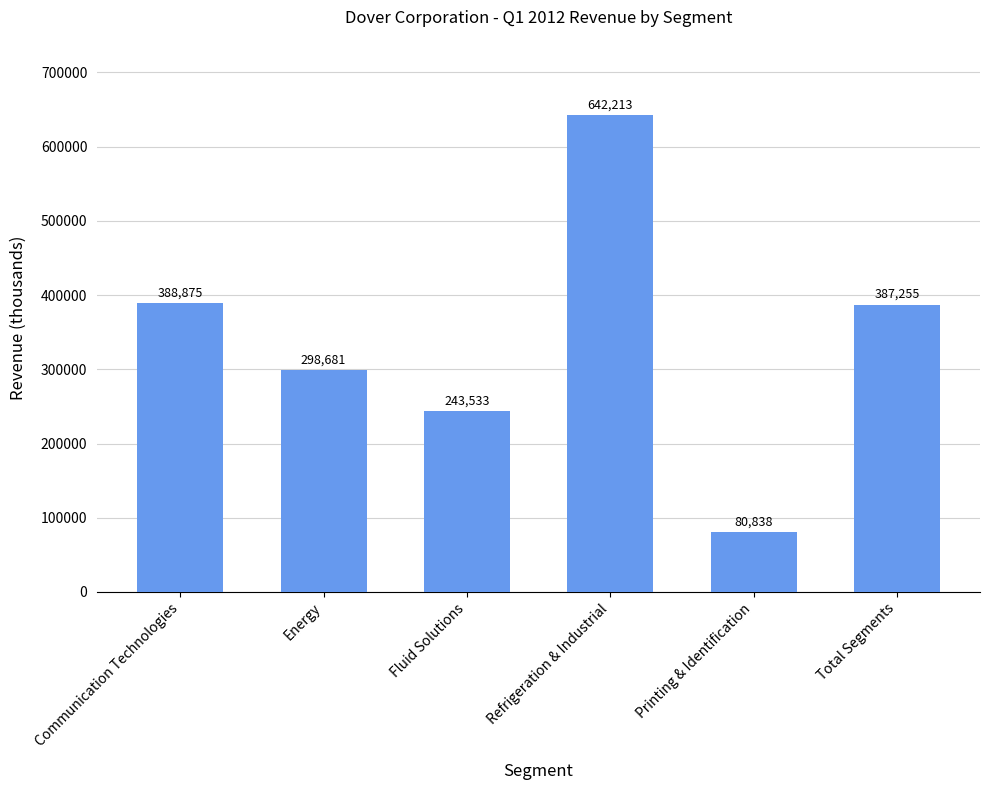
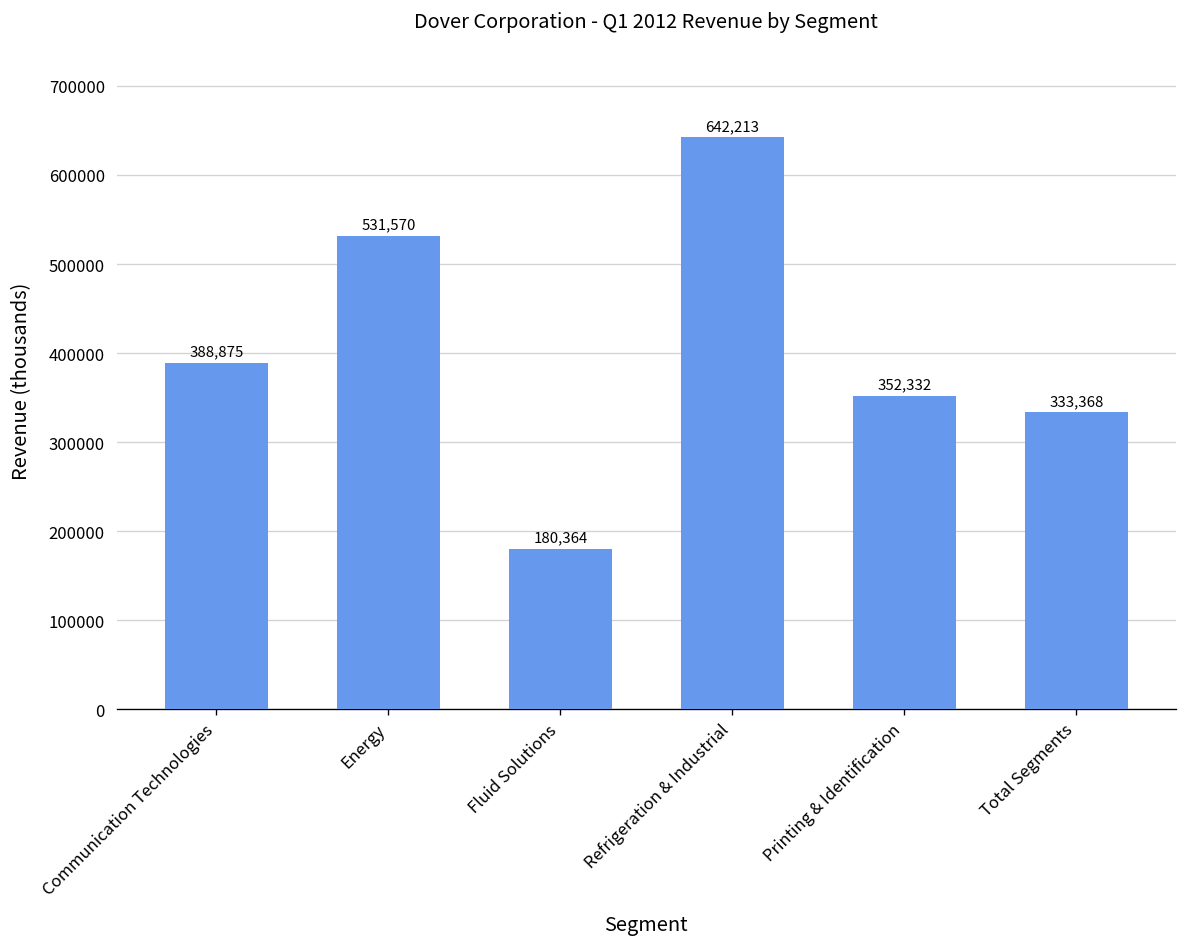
  {
    "Communication Technologies": "388,875",
-   "Energy": "298,681",
-   "Fluid Solutions": "243,533",
+   "Energy": "531,570",
+   "Fluid Solutions": "180,364",
    "Refrigeration & Industrial": "642,213",
-   "Printing & Identification": "80,838",
-   "Total Segments": "387,255"
+   "Printing & Identification": "352,332",
+   "Total Segments": "333,368"
  }
